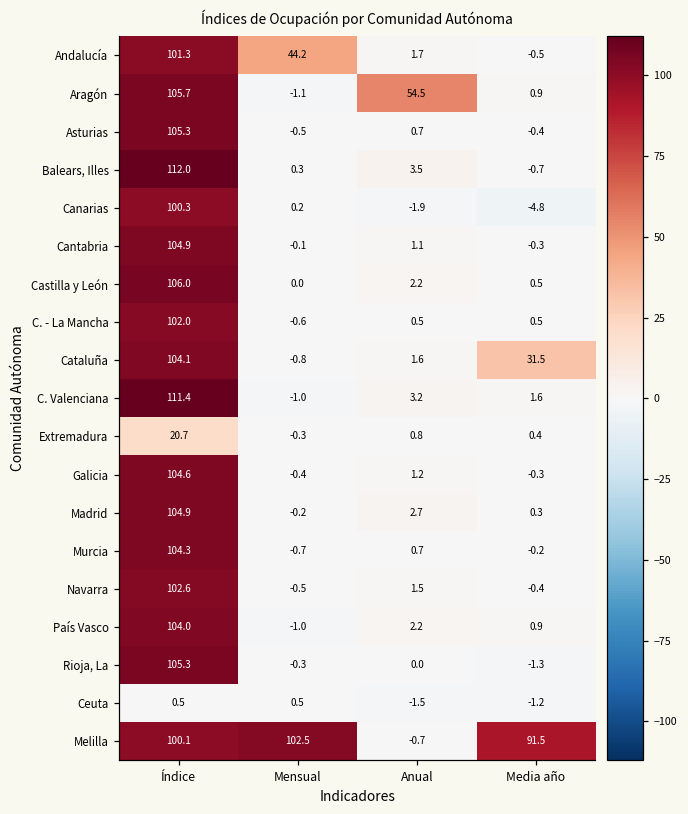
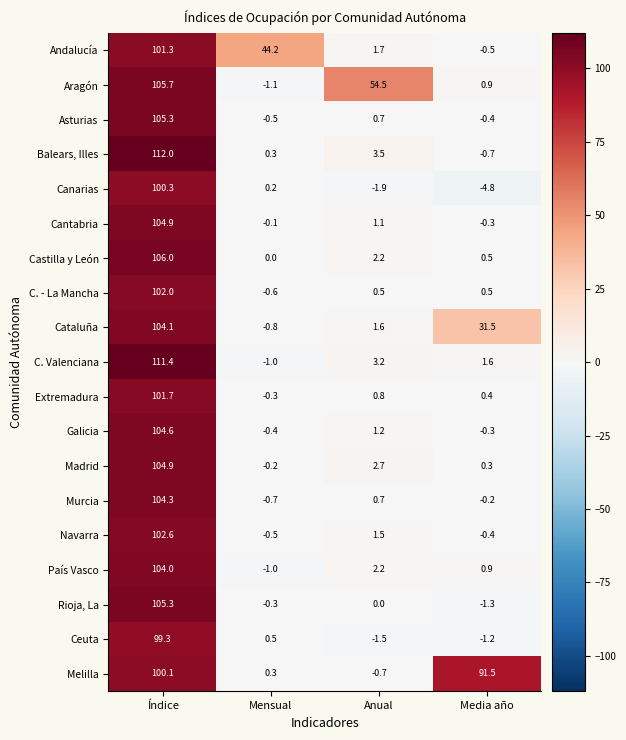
  {
    "Andalucía": {
      "Índice": 101.3,
      "Mensual": 44.2,
      "Anual": 1.7,
      "Media año": -0.5
    },
    "Aragón": {
      "Índice": 105.7,
      "Mensual": -1.1,
      "Anual": 54.5,
      "Media año": 0.9
    },
    "Asturias": {
      "Índice": 105.3,
      "Mensual": -0.5,
      "Anual": 0.7,
      "Media año": -0.4
    },
    "Balears, Illes": {
      "Índice": 112.0,
      "Mensual": 0.3,
      "Anual": 3.5,
      "Media año": -0.7
    },
    "Canarias": {
      "Índice": 100.3,
      "Mensual": 0.2,
      "Anual": -1.9,
      "Media año": -4.8
    },
    "Cantabria": {
      "Índice": 104.9,
      "Mensual": -0.1,
      "Anual": 1.1,
      "Media año": -0.3
    },
    "Castilla y León": {
      "Índice": 106.0,
      "Mensual": 0.0,
      "Anual": 2.2,
      "Media año": 0.5
    },
    "C. - La Mancha": {
      "Índice": 102.0,
      "Mensual": -0.6,
      "Anual": 0.5,
      "Media año": 0.5
    },
    "Cataluña": {
      "Índice": 104.1,
      "Mensual": -0.8,
      "Anual": 1.6,
      "Media año": 31.5
    },
    "C. Valenciana": {
      "Índice": 111.4,
      "Mensual": -1.0,
      "Anual": 3.2,
      "Media año": 1.6
    },
    "Extremadura": {
-     "Índice": 20.7,
+     "Índice": 101.7,
      "Mensual": -0.3,
      "Anual": 0.8,
      "Media año": 0.4
    },
    "Galicia": {
      "Índice": 104.6,
      "Mensual": -0.4,
      "Anual": 1.2,
      "Media año": -0.3
    },
    "Madrid": {
      "Índice": 104.9,
      "Mensual": -0.2,
      "Anual": 2.7,
      "Media año": 0.3
    },
    "Murcia": {
      "Índice": 104.3,
      "Mensual": -0.7,
      "Anual": 0.7,
      "Media año": -0.2
    },
    "Navarra": {
      "Índice": 102.6,
      "Mensual": -0.5,
      "Anual": 1.5,
      "Media año": -0.4
    },
    "País Vasco": {
      "Índice": 104.0,
      "Mensual": -1.0,
      "Anual": 2.2,
      "Media año": 0.9
    },
    "Rioja, La": {
      "Índice": 105.3,
      "Mensual": -0.3,
      "Anual": 0.0,
      "Media año": -1.3
    },
    "Ceuta": {
-     "Índice": 0.5,
+     "Índice": 99.3,
      "Mensual": 0.5,
      "Anual": -1.5,
      "Media año": -1.2
    },
    "Melilla": {
      "Índice": 100.1,
-     "Mensual": 102.5,
+     "Mensual": 0.3,
      "Anual": -0.7,
      "Media año": 91.5
    }
  }
